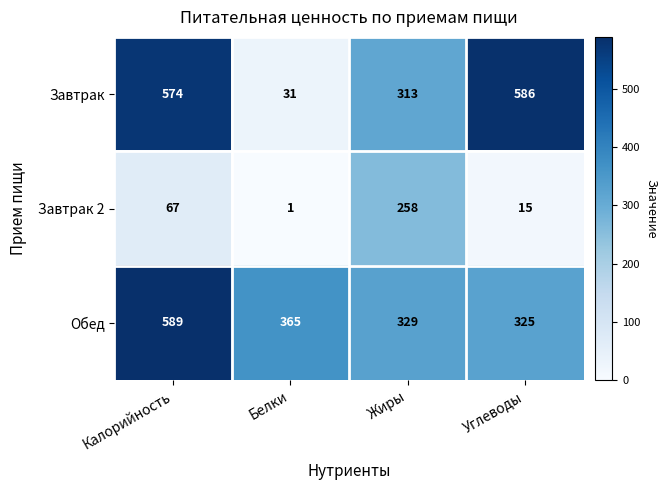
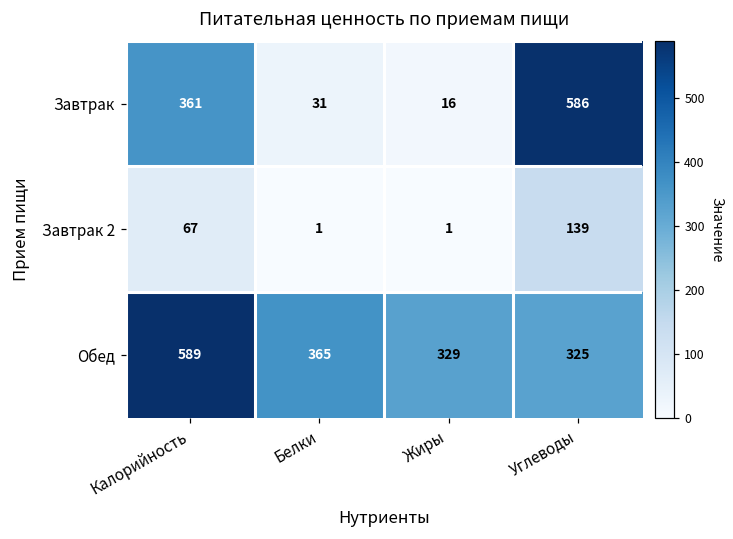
  {
    "Завтрак": {
-     "Калорийность": 574,
+     "Калорийность": 361,
      "Белки": 31,
-     "Жиры": 313,
+     "Жиры": 16,
      "Углеводы": 586
    },
    "Завтрак 2": {
      "Калорийность": 67,
      "Белки": 1,
-     "Жиры": 258,
-     "Углеводы": 15
+     "Жиры": 1,
+     "Углеводы": 139
    },
    "Обед": {
      "Калорийность": 589,
      "Белки": 365,
      "Жиры": 329,
      "Углеводы": 325
    }
  }
